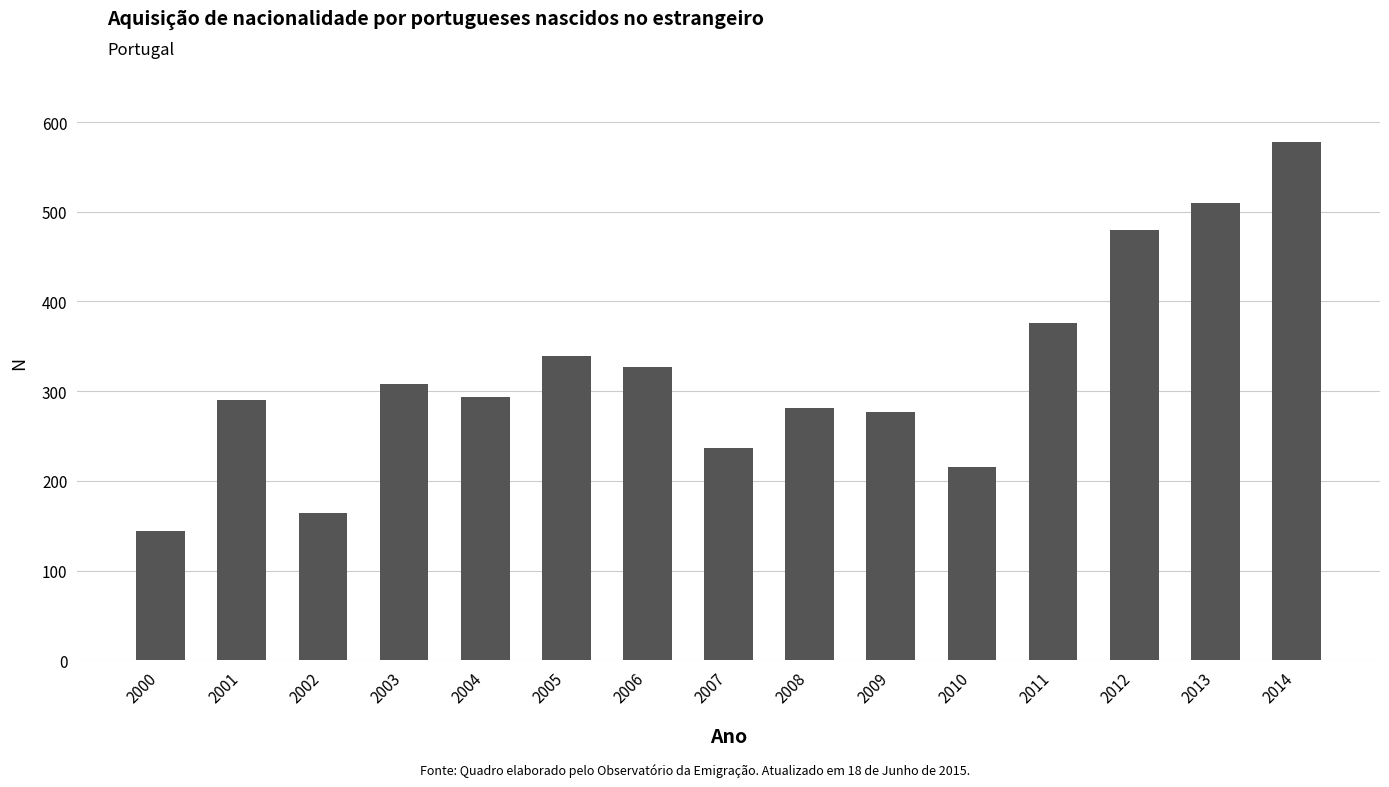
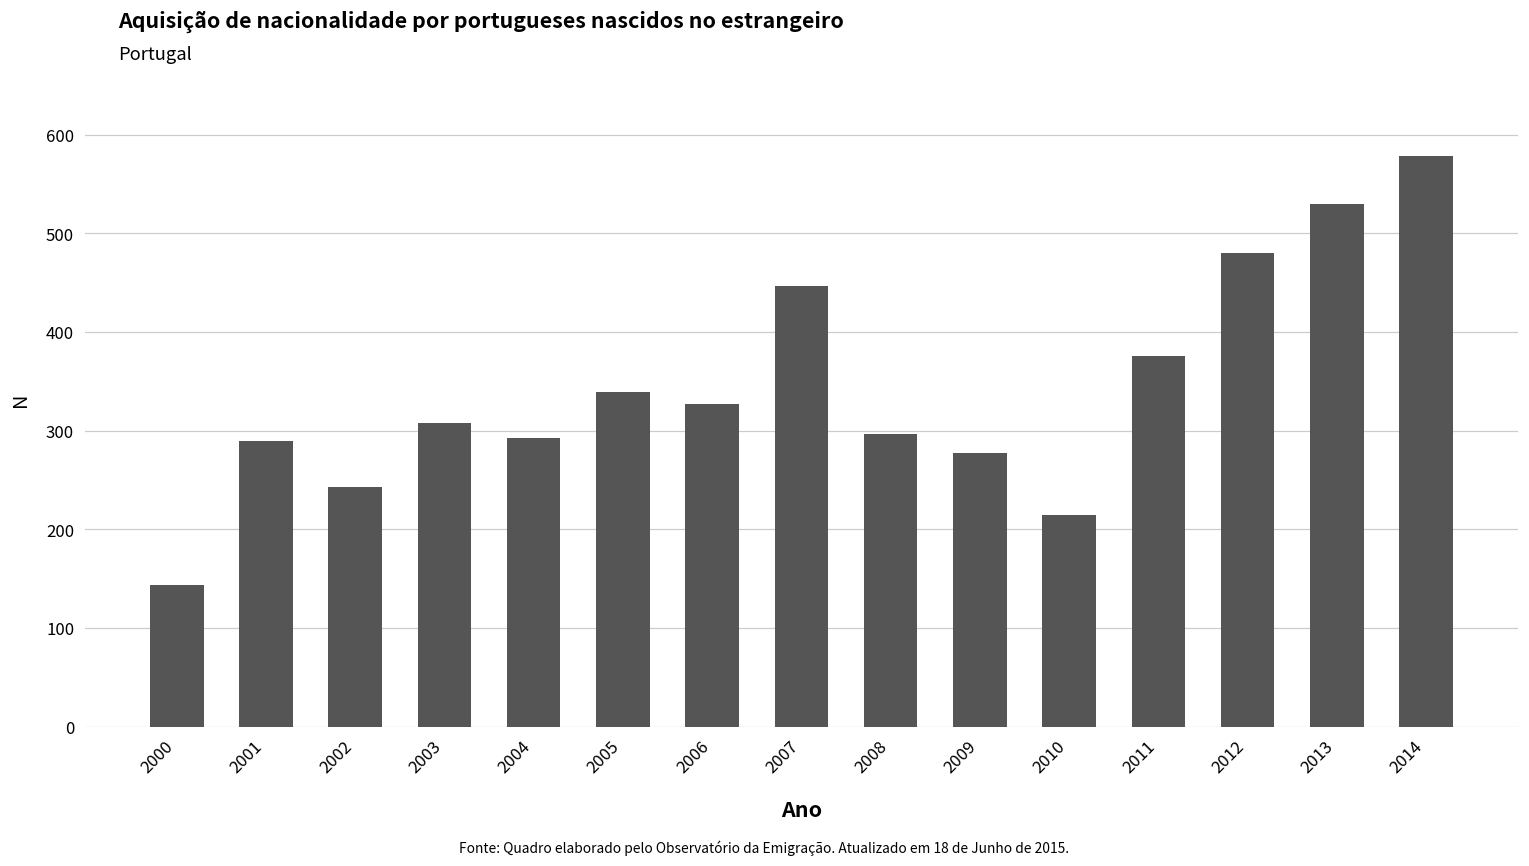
  {
    "2000": 140,
    "2001": 290,
-   "2002": 160,
+   "2002": 240,
    "2003": 310,
    "2004": 290,
    "2005": 340,
    "2006": 330,
-   "2007": 240,
-   "2008": 280,
+   "2007": 450,
+   "2008": 300,
    "2009": 280,
    "2010": 220,
    "2011": 380,
    "2012": 480,
-   "2013": 510,
+   "2013": 530,
    "2014": 580
  }
